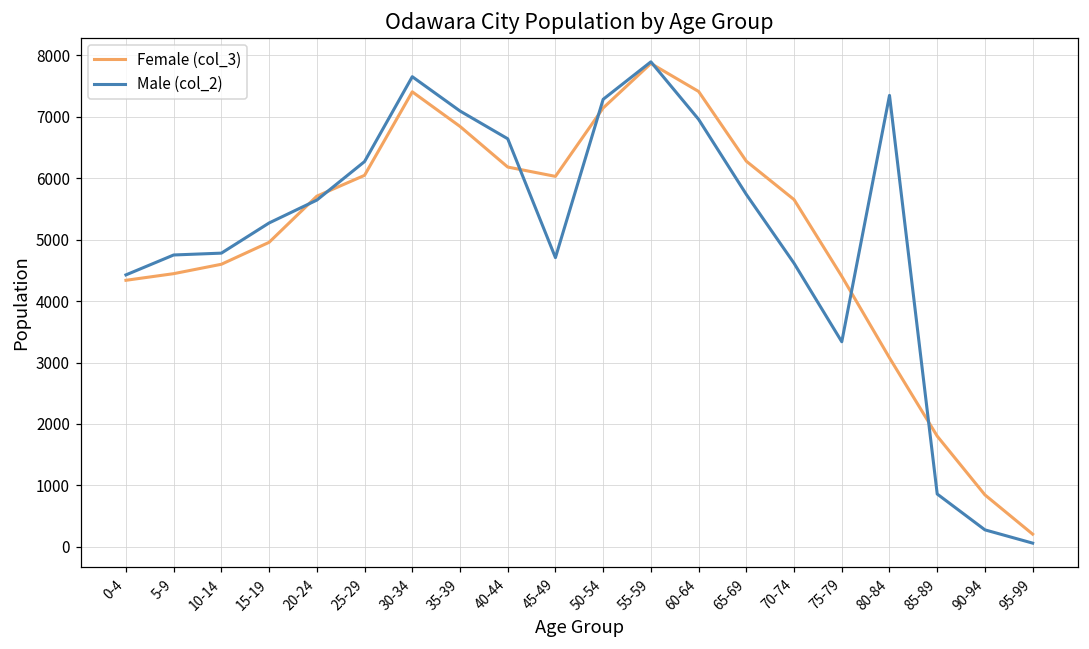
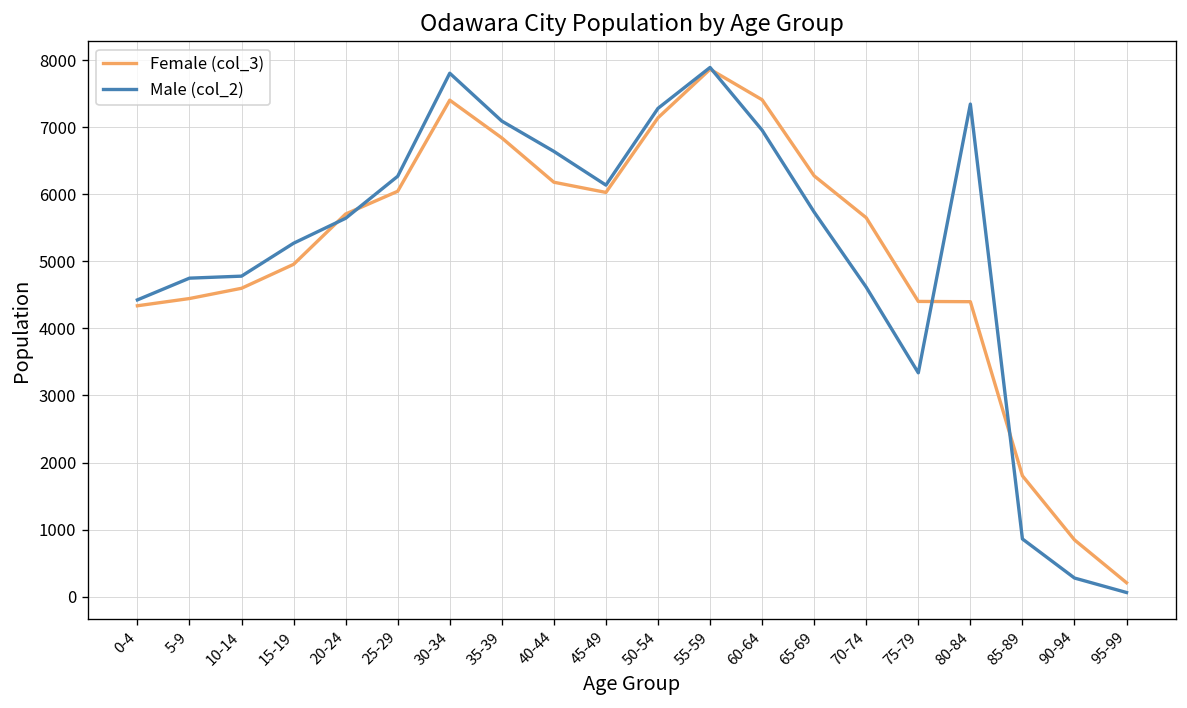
  {
    "Female (col_3)": {
      "0-4": 4300,
      "5-9": 4400,
      "10-14": 4600,
      "15-19": 5000,
      "20-24": 5700,
      "25-29": 6000,
      "30-34": 7400,
      "35-39": 6800,
      "40-44": 6200,
      "45-49": 6000,
      "50-54": 7100,
      "60-64": 7400,
      "65-69": 6300,
      "70-74": 5700,
      "75-79": 4400,
-     "80-84": 3100,
+     "80-84": 4400,
      "85-89": 1800,
      "90-94": 800,
      "95-99": 200
    },
    "Male (col_2)": {
      "0-4": 4400,
      "5-9": 4800,
      "10-14": 4800,
      "15-19": 5300,
      "20-24": 5600,
      "25-29": 6300,
-     "30-34": 7700,
+     "30-34": 7800,
      "35-39": 7100,
      "40-44": 6600,
-     "45-49": 4700,
+     "45-49": 6100,
      "50-54": 7300,
      "60-64": 7000,
      "65-69": 5700,
      "70-74": 4600,
      "75-79": 3300,
      "80-84": 7300,
      "85-89": 900,
      "90-94": 300,
      "95-99": 100
    }
  }
